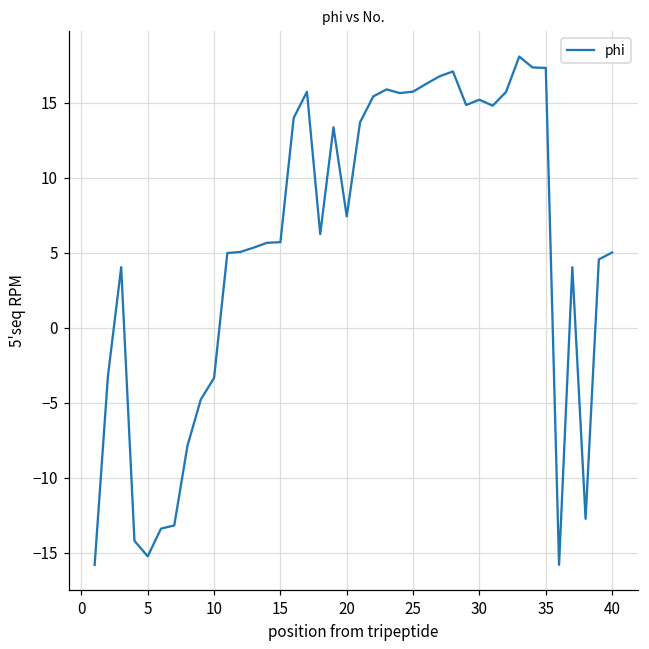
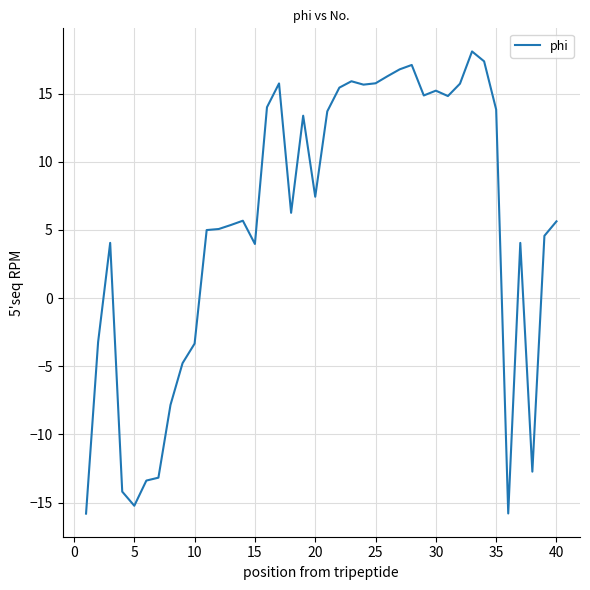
  {
    "5": -15.2,
    "10": -3.3,
-   "15": 5.7,
+   "15": 4.0,
    "20": 7.4,
    "25": 15.8,
    "30": 15.2,
-   "35": 17.3,
-   "40": 5.0
+   "35": 13.8,
+   "40": 5.6
  }
